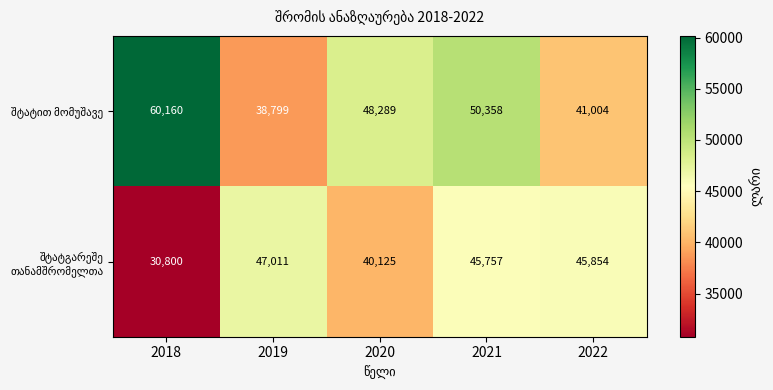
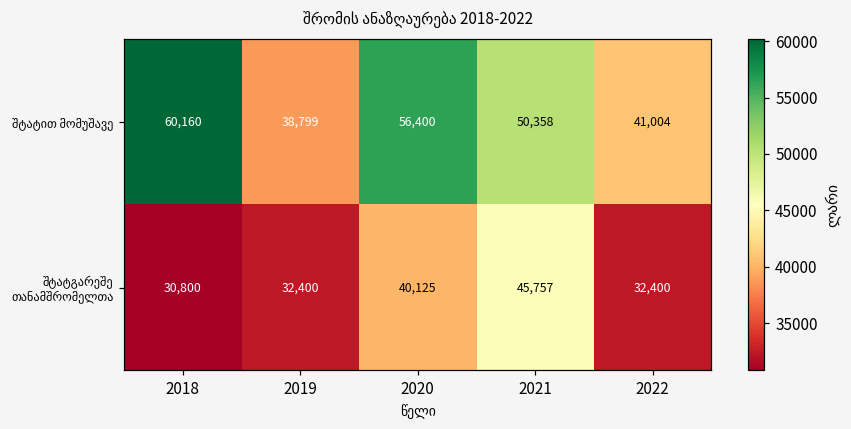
  {
    "შტატით მომუშავე": {
      "2018": "60,160",
      "2019": "38,799",
-     "2020": "48,289",
+     "2020": "56,400",
      "2021": "50,358",
      "2022": "41,004"
    },
    "შტატგარეშე თანამშრომელთა": {
      "2018": "30,800",
-     "2019": "47,011",
+     "2019": "32,400",
      "2020": "40,125",
      "2021": "45,757",
-     "2022": "45,854"
+     "2022": "32,400"
    }
  }
